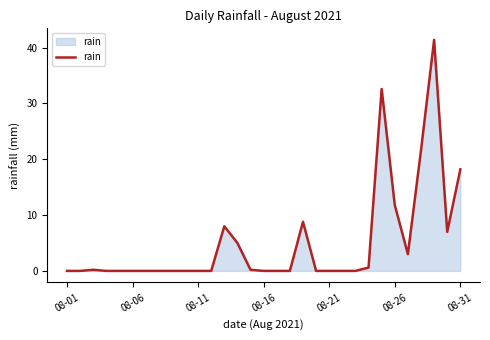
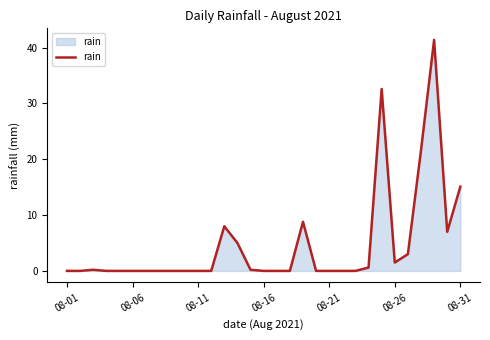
  {
    "08-01": 0,
    "08-06": 0,
    "08-11": 0,
    "08-16": 0,
    "08-21": 0,
-   "08-26": 12,
-   "08-31": 18
+   "08-26": 2,
+   "08-31": 15
  }
